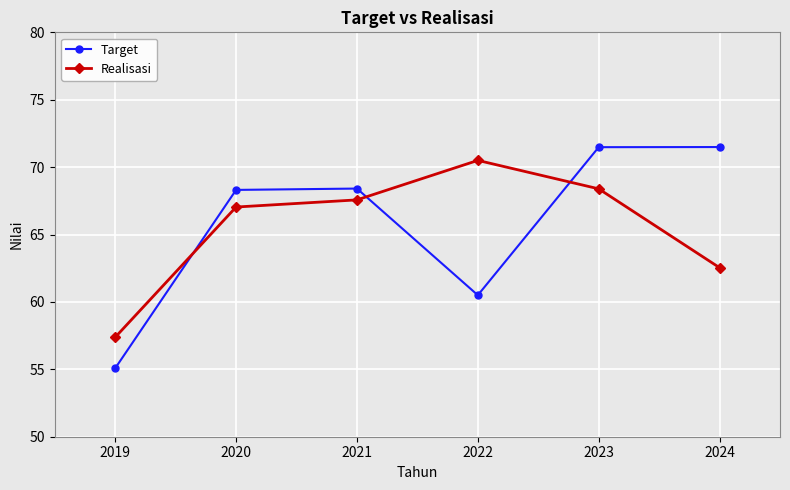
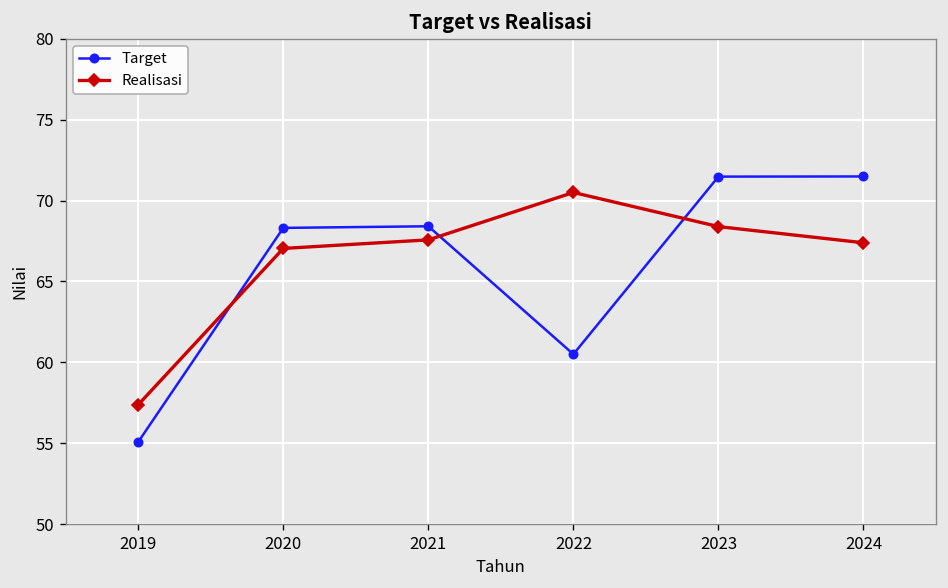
  {
    "Target": {
      "2019": 55.1,
      "2020": 68.3,
      "2021": 68.4,
      "2022": 60.5,
      "2023": 71.5,
      "2024": 71.5
    },
    "Realisasi": {
      "2019": 57.4,
      "2020": 67.0,
      "2021": 67.6,
      "2022": 70.5,
      "2023": 68.4,
-     "2024": 62.5
+     "2024": 67.4
    }
  }
